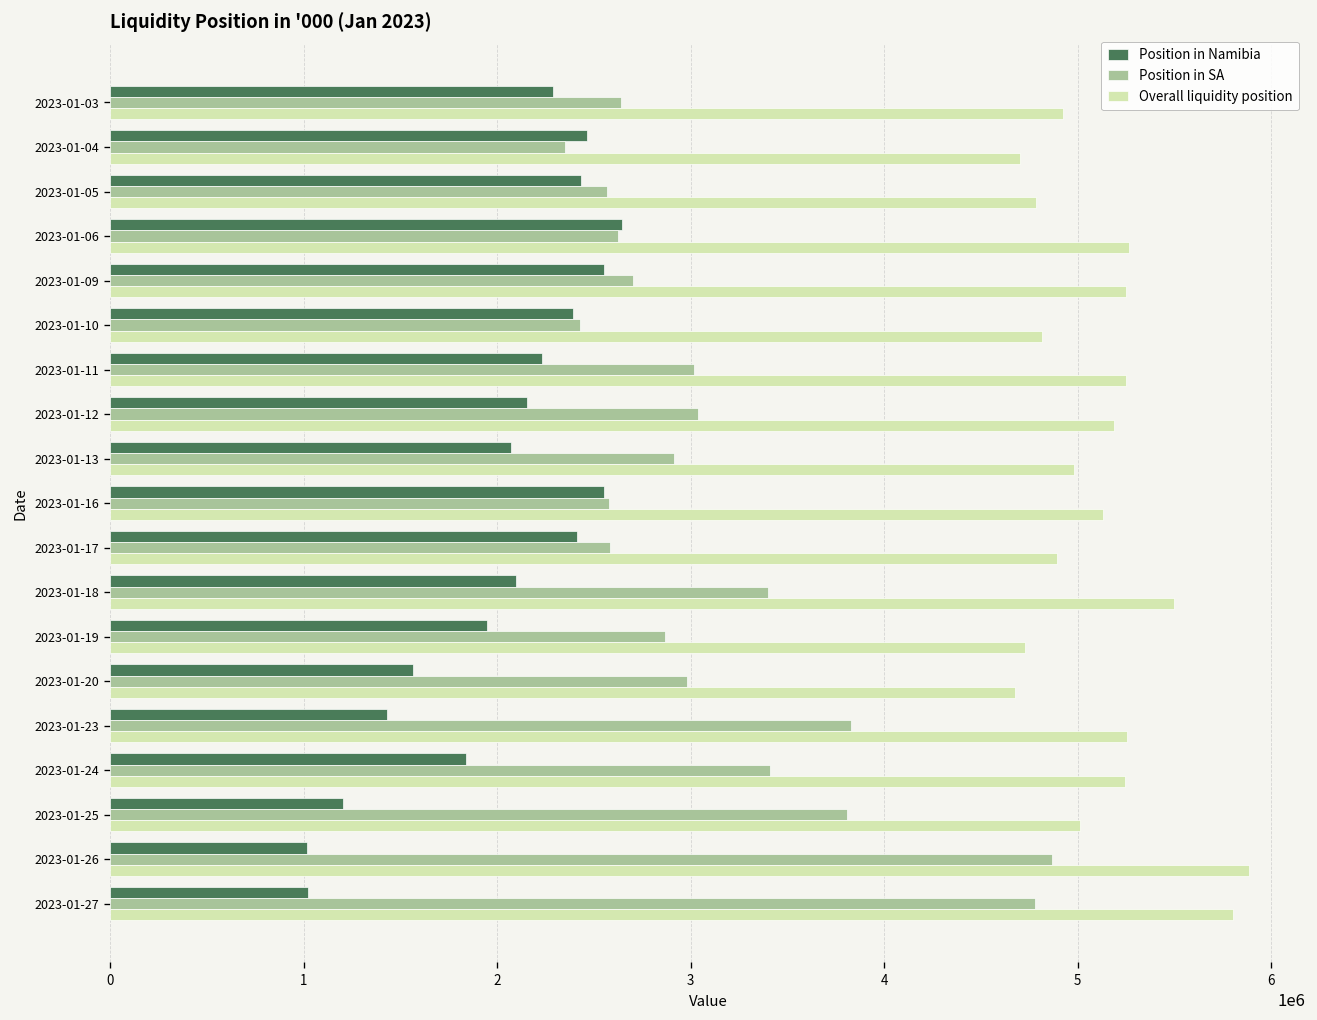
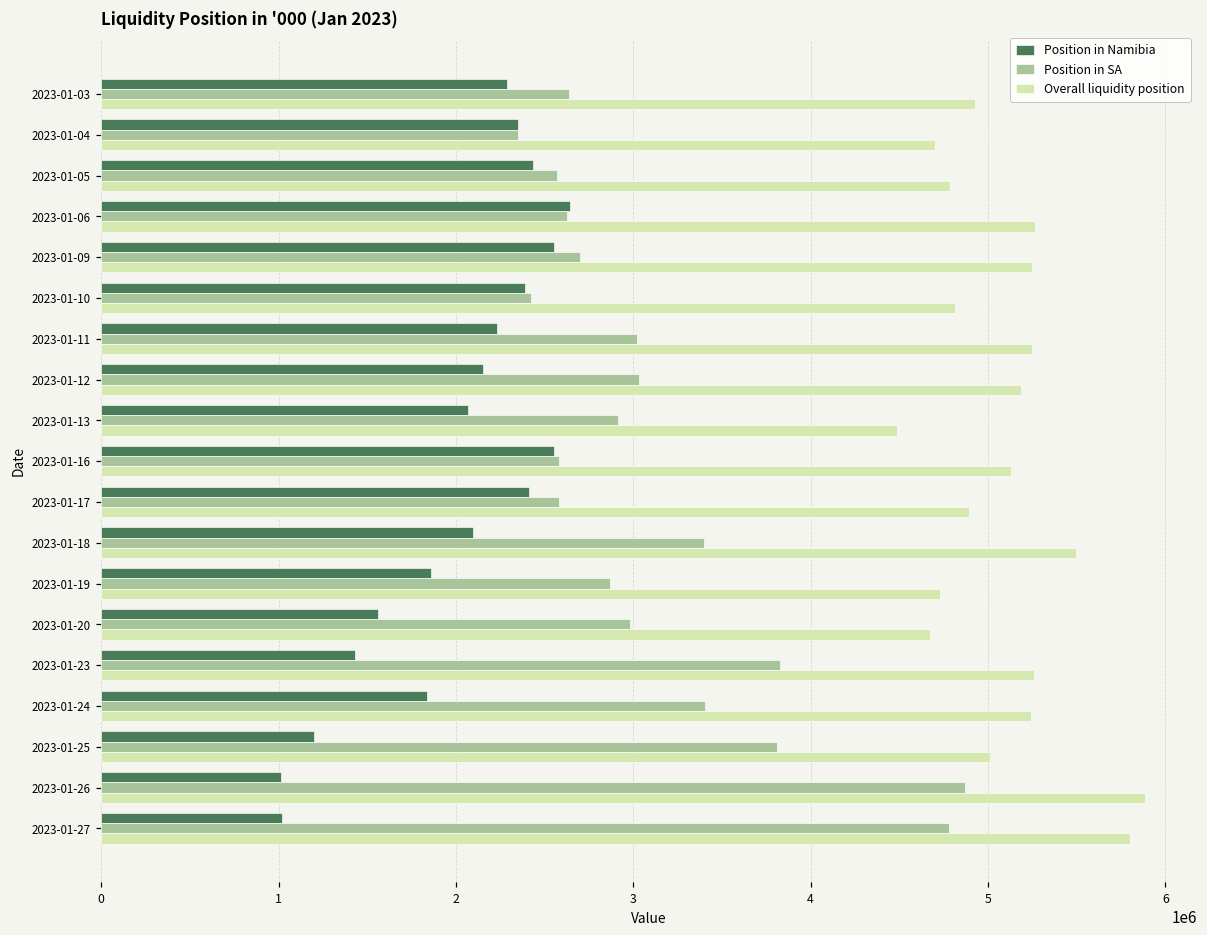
  {
    "Position in Namibia": {
      "2023-01-03": 2290000,
-     "2023-01-04": 2460000,
+     "2023-01-04": 2350000,
      "2023-01-05": 2430000,
      "2023-01-06": 2640000,
      "2023-01-09": 2550000,
      "2023-01-10": 2390000,
      "2023-01-11": 2230000,
      "2023-01-12": 2150000,
      "2023-01-13": 2070000,
      "2023-01-16": 2550000,
      "2023-01-17": 2410000,
      "2023-01-18": 2100000,
-     "2023-01-19": 1950000,
+     "2023-01-19": 1860000,
      "2023-01-20": 1560000,
      "2023-01-23": 1430000,
      "2023-01-24": 1840000,
      "2023-01-25": 1200000,
      "2023-01-26": 1010000,
      "2023-01-27": 1020000
    },
    "Position in SA": {
      "2023-01-03": 2640000,
      "2023-01-04": 2350000,
      "2023-01-05": 2570000,
      "2023-01-06": 2620000,
      "2023-01-09": 2700000,
      "2023-01-10": 2420000,
      "2023-01-11": 3020000,
      "2023-01-12": 3030000,
      "2023-01-13": 2910000,
      "2023-01-16": 2580000,
      "2023-01-17": 2580000,
      "2023-01-18": 3400000,
      "2023-01-19": 2870000,
      "2023-01-20": 2980000,
      "2023-01-23": 3830000,
      "2023-01-24": 3410000,
      "2023-01-25": 3810000,
      "2023-01-26": 4870000,
      "2023-01-27": 4780000
    },
    "Overall liquidity position": {
      "2023-01-03": 4930000,
      "2023-01-04": 4700000,
      "2023-01-05": 4780000,
      "2023-01-06": 5270000,
      "2023-01-09": 5250000,
      "2023-01-10": 4810000,
      "2023-01-11": 5250000,
      "2023-01-12": 5190000,
-     "2023-01-13": 4980000,
+     "2023-01-13": 4490000,
      "2023-01-16": 5130000,
      "2023-01-17": 4890000,
      "2023-01-18": 5500000,
      "2023-01-19": 4730000,
      "2023-01-20": 4670000,
      "2023-01-23": 5260000,
      "2023-01-24": 5240000,
      "2023-01-25": 5010000,
      "2023-01-26": 5880000,
      "2023-01-27": 5800000
    }
  }
